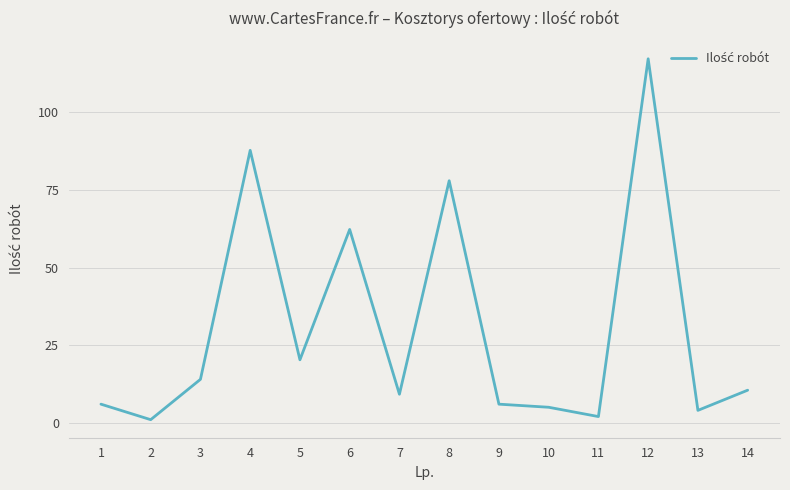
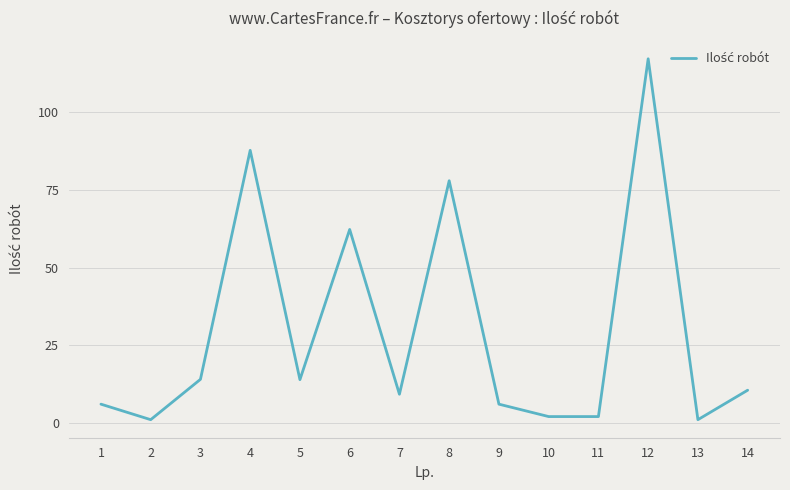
  {
    "1": 6,
    "2": 1,
    "3": 14,
    "4": 88,
-   "5": 20,
+   "5": 14,
    "6": 62,
    "7": 9,
    "8": 78,
    "9": 6,
-   "10": 5,
+   "10": 2,
    "11": 2,
    "12": 117,
-   "13": 4,
+   "13": 1,
    "14": 11
  }
